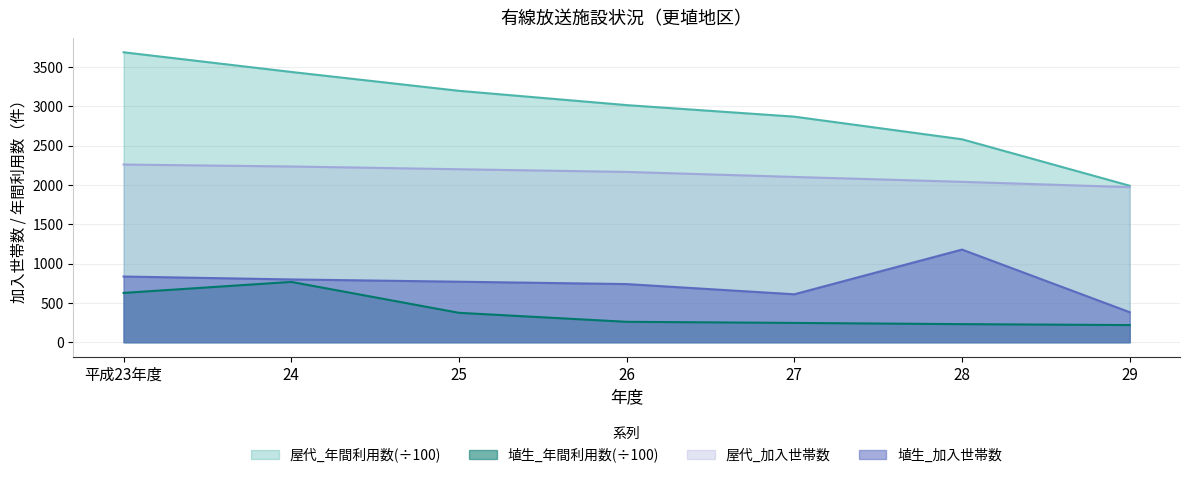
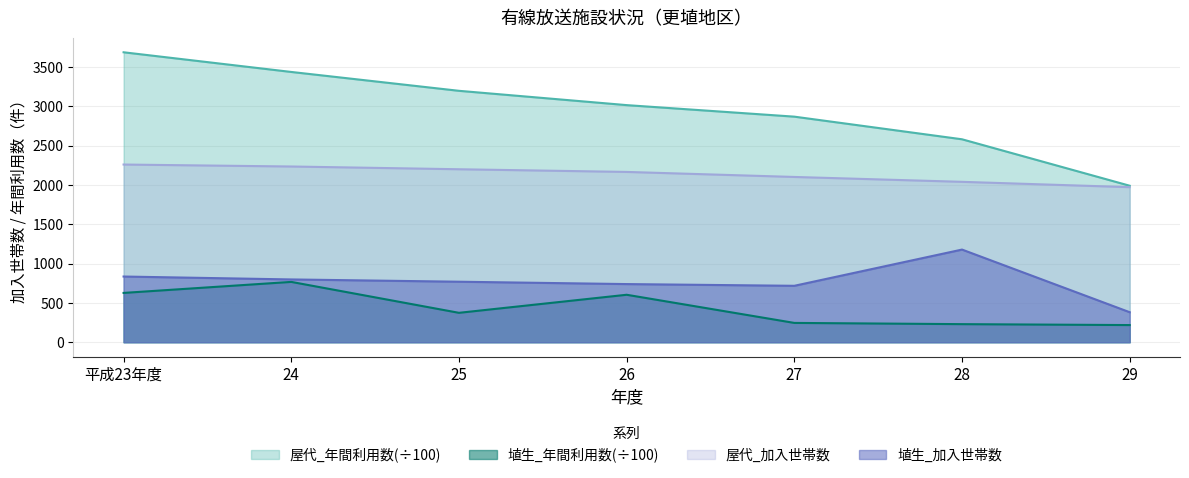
  {
    "埴生_年間利用数(÷100)": {
      "平成23年度": 600,
      "25": 400,
-     "26": 300,
+     "26": 600,
      "27": 200,
      "28": 200,
      "29": 200
    },
    "埴生_加入世帯数": {
      "平成23年度": 800,
      "25": 800,
      "26": 700,
-     "27": 600,
+     "27": 700,
      "28": 1200,
      "29": 400
    }
  }
